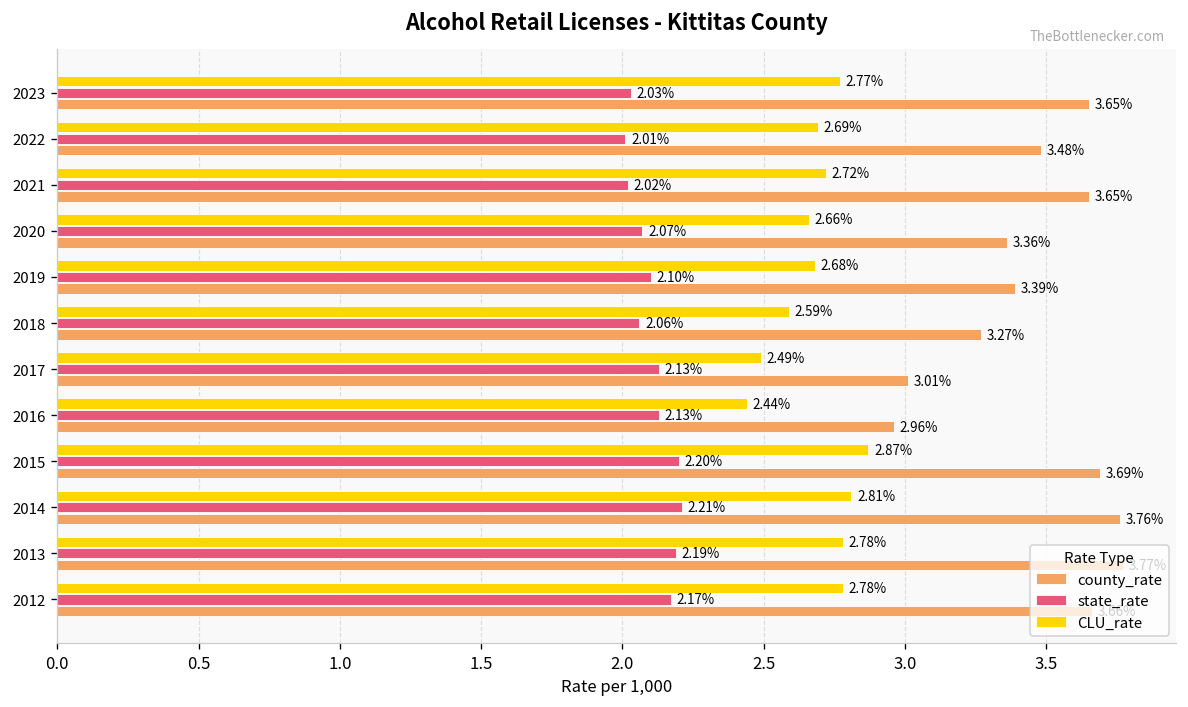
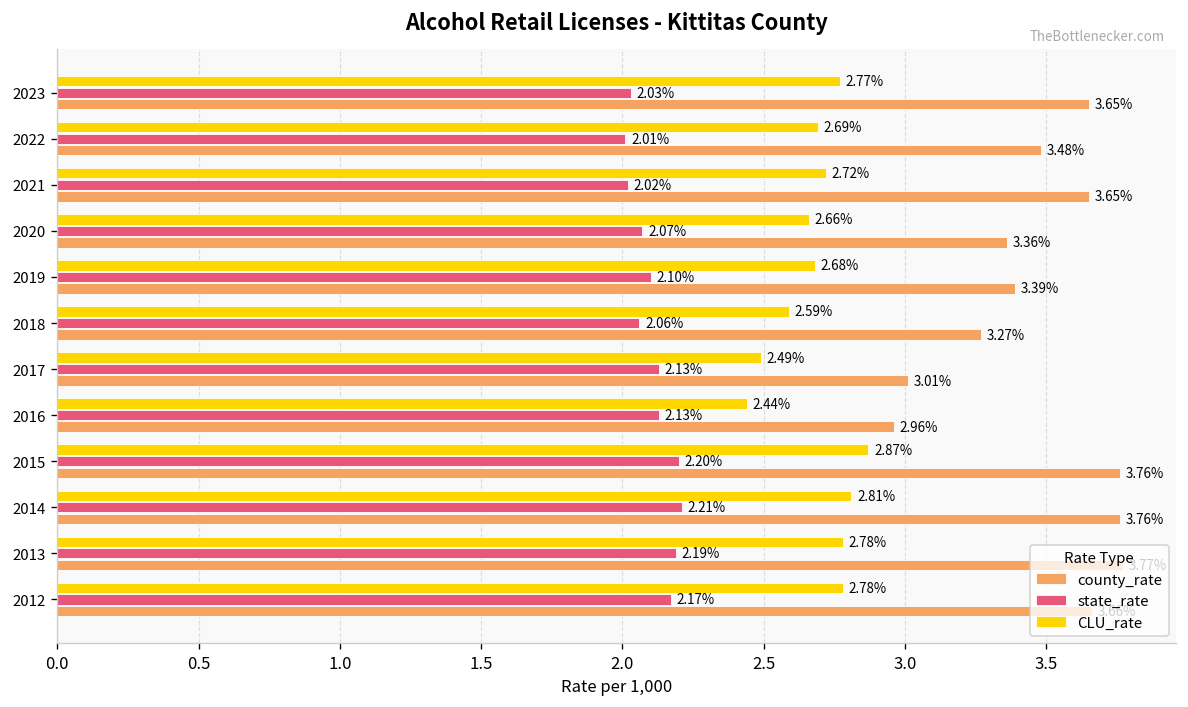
  {
    "county_rate": {
      "2023": "3.65%",
      "2022": "3.48%",
      "2021": "3.65%",
      "2020": "3.36%",
      "2019": "3.39%",
      "2018": "3.27%",
      "2017": "3.01%",
      "2016": "2.96%",
-     "2015": "3.69%",
+     "2015": "3.76%",
      "2014": "3.76%"
    },
    "state_rate": {
      "2023": "2.03%",
      "2022": "2.01%",
      "2021": "2.02%",
      "2020": "2.07%",
      "2019": "2.10%",
      "2018": "2.06%",
      "2017": "2.13%",
      "2016": "2.13%",
      "2015": "2.20%",
      "2014": "2.21%",
      "2013": "2.19%",
      "2012": "2.17%"
    },
    "CLU_rate": {
      "2023": "2.77%",
      "2022": "2.69%",
      "2021": "2.72%",
      "2020": "2.66%",
      "2019": "2.68%",
      "2018": "2.59%",
      "2017": "2.49%",
      "2016": "2.44%",
      "2015": "2.87%",
      "2014": "2.81%",
      "2013": "2.78%",
      "2012": "2.78%"
    }
  }
